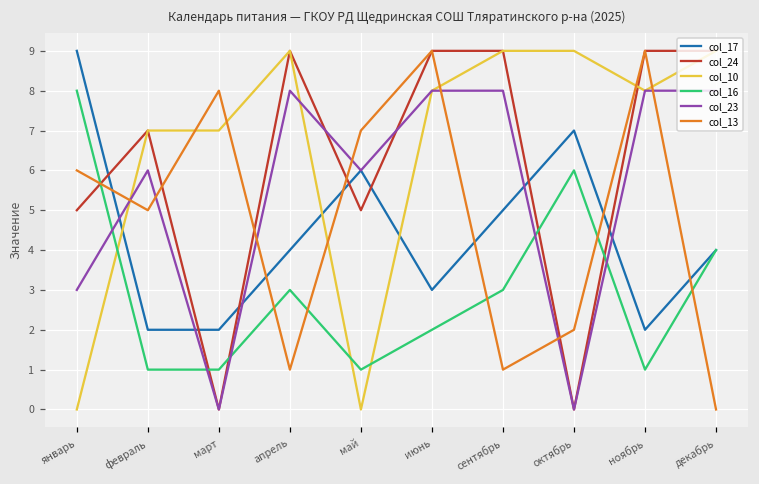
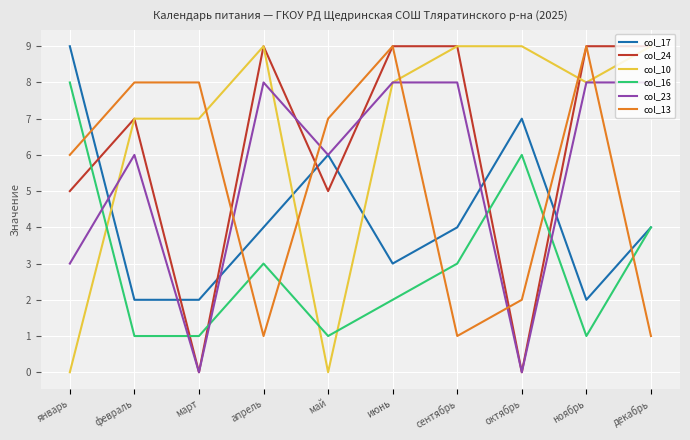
  {
    "col_17": {
      "январь": 9,
      "февраль": 2,
      "март": 2,
      "апрель": 4,
      "июнь": 3,
-     "сентябрь": 5,
+     "сентябрь": 4,
      "октябрь": 7,
      "ноябрь": 2
    },
    "col_24": {
      "январь": 5,
      "май": 5
    },
    "col_10": {
      "январь": 0,
      "март": 7,
      "май": 0,
      "октябрь": 9
    },
    "col_16": {
      "январь": 8,
      "февраль": 1,
      "март": 1,
      "апрель": 3,
      "май": 1,
      "июнь": 2,
      "сентябрь": 3,
      "октябрь": 6,
      "ноябрь": 1
    },
    "col_23": {
      "январь": 3,
      "февраль": 6,
      "апрель": 8,
      "сентябрь": 8
    },
    "col_13": {
      "январь": 6,
-     "февраль": 5,
+     "февраль": 8,
      "март": 8,
      "апрель": 1,
      "май": 7,
      "сентябрь": 1,
      "октябрь": 2,
-     "декабрь": 0
+     "декабрь": 1
    }
  }
